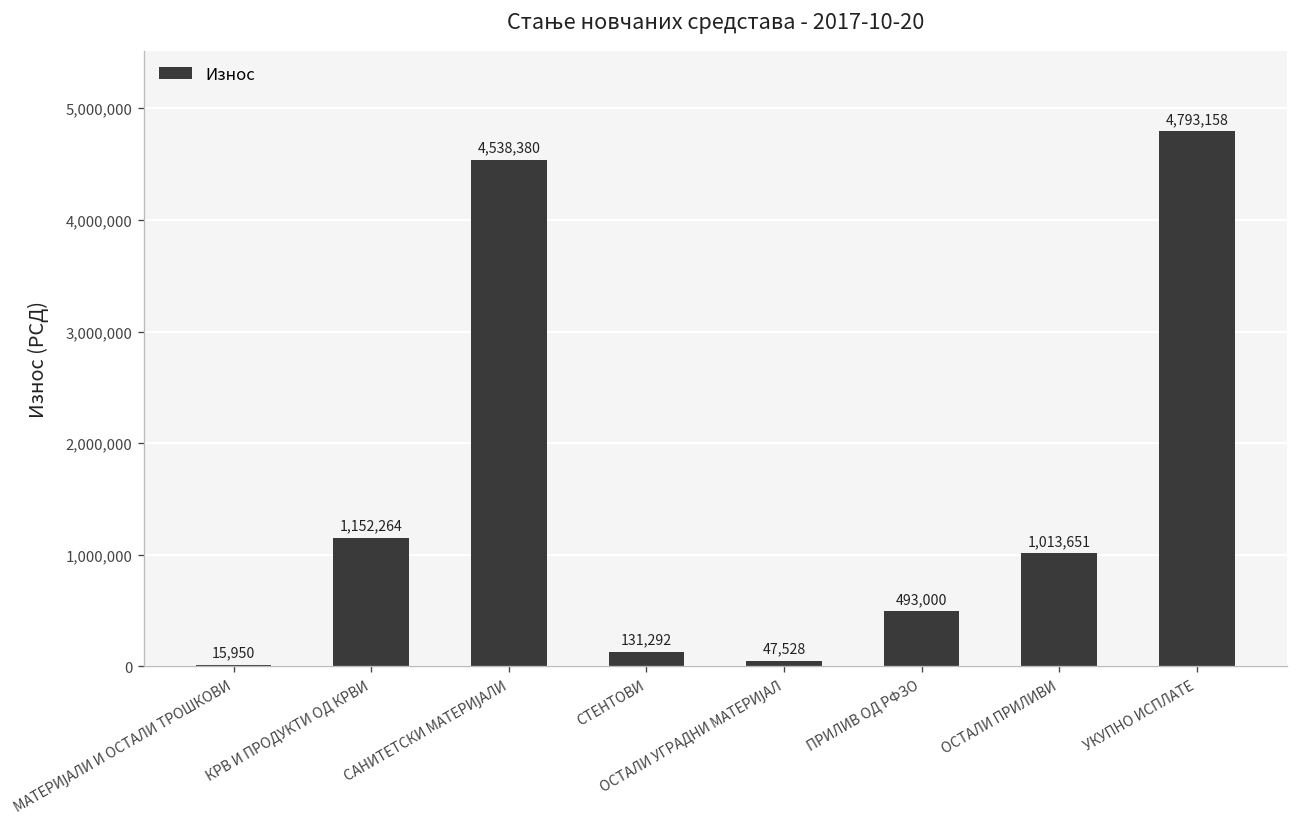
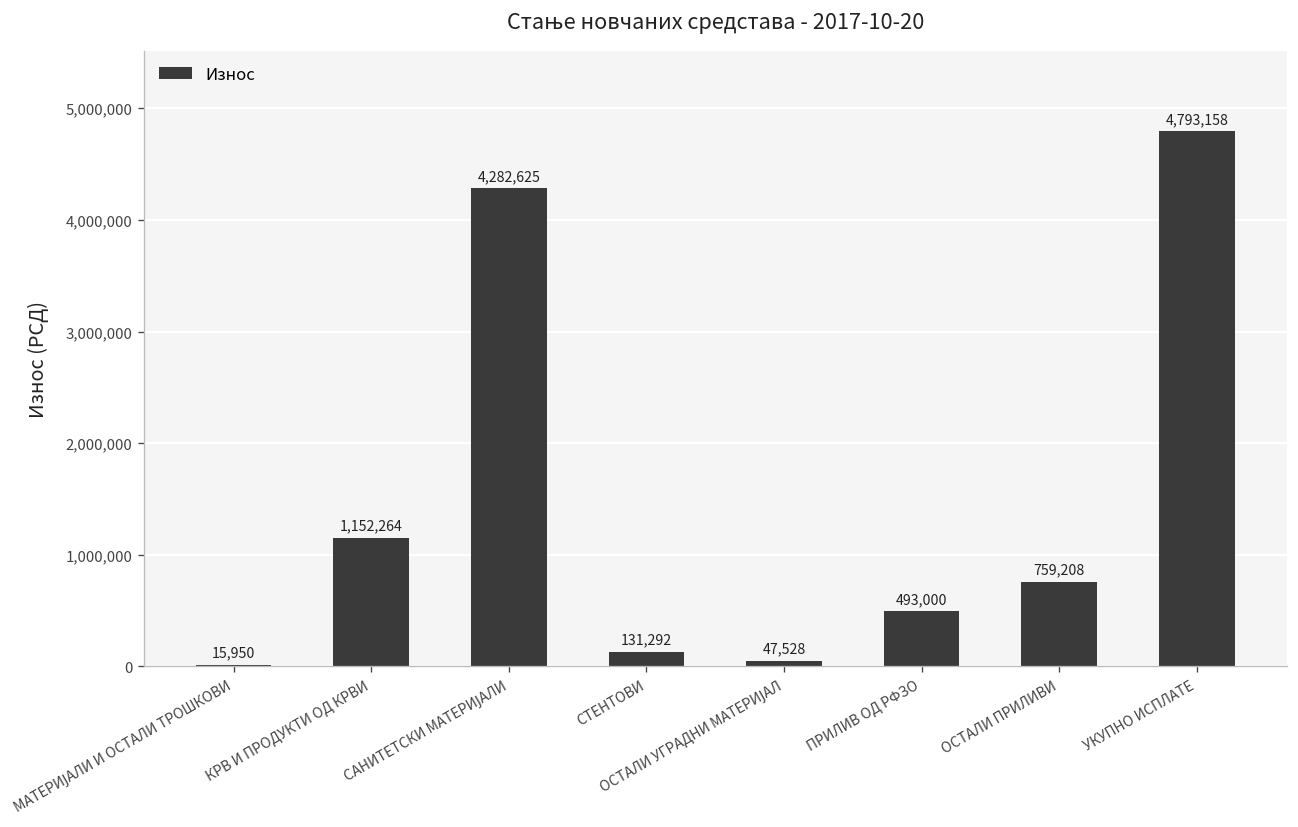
  {
    "МАТЕРИЈАЛИ И ОСТАЛИ ТРОШКОВИ": "15,950",
    "КРВ И ПРОДУКТИ ОД КРВИ": "1,152,264",
-   "САНИТЕТСКИ МАТЕРИЈАЛИ": "4,538,380",
+   "САНИТЕТСКИ МАТЕРИЈАЛИ": "4,282,625",
    "СТЕНТОВИ": "131,292",
    "ОСТАЛИ УГРАДНИ МАТЕРИЈАЛ": "47,528",
    "ПРИЛИВ ОД РФЗО": "493,000",
-   "ОСТАЛИ ПРИЛИВИ": "1,013,651",
+   "ОСТАЛИ ПРИЛИВИ": "759,208",
    "УКУПНО ИСПЛАТЕ": "4,793,158"
  }
